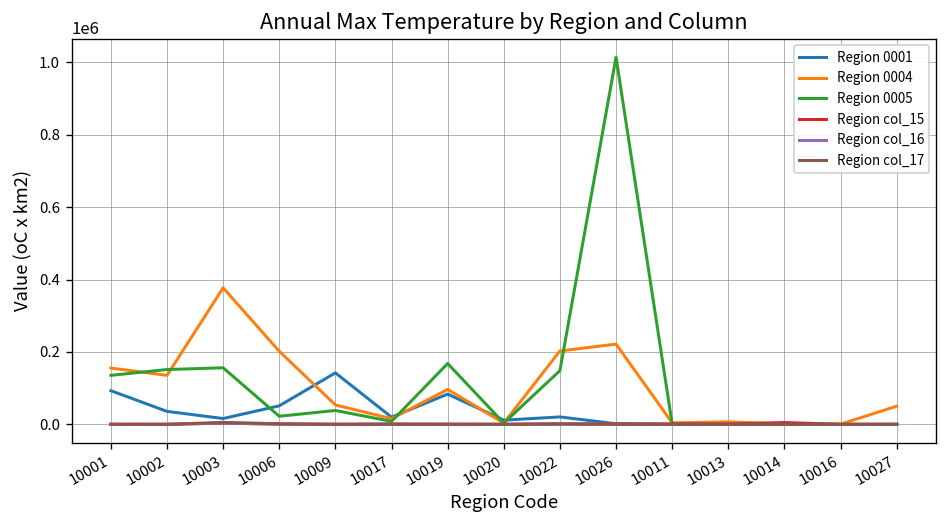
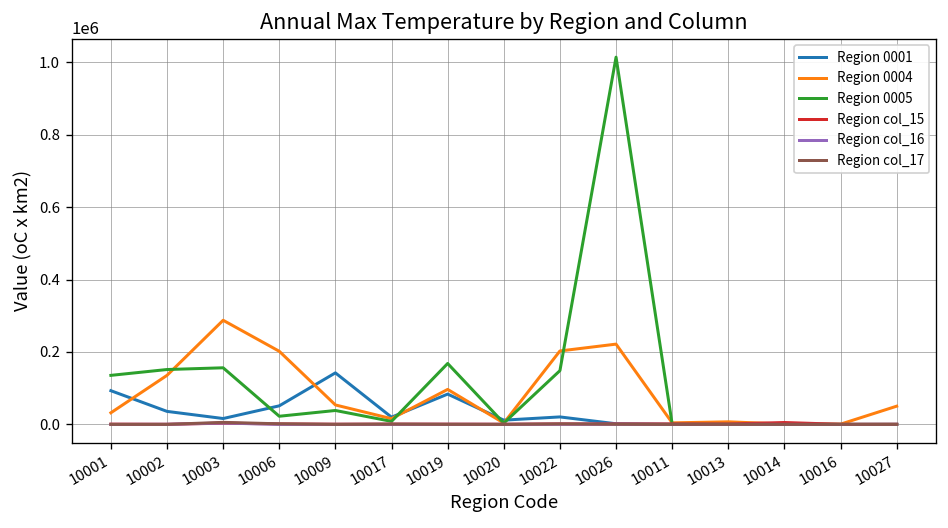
  {
    "Region 0001": {
      "10001": 90000,
      "10002": 40000,
      "10003": 20000,
      "10006": 50000,
      "10009": 140000,
      "10019": 80000,
      "10022": 20000
    },
    "Region 0004": {
-     "10001": 160000,
+     "10001": 30000,
      "10002": 140000,
-     "10003": 380000,
+     "10003": 290000,
      "10006": 200000,
      "10009": 50000,
      "10019": 100000,
      "10022": 200000,
      "10026": 220000,
      "10027": 50000
    },
    "Region 0005": {
      "10001": 140000,
      "10002": 150000,
      "10003": 160000,
      "10006": 20000,
      "10009": 40000,
      "10019": 170000,
      "10022": 150000,
      "10026": 1010000
    }
  }
